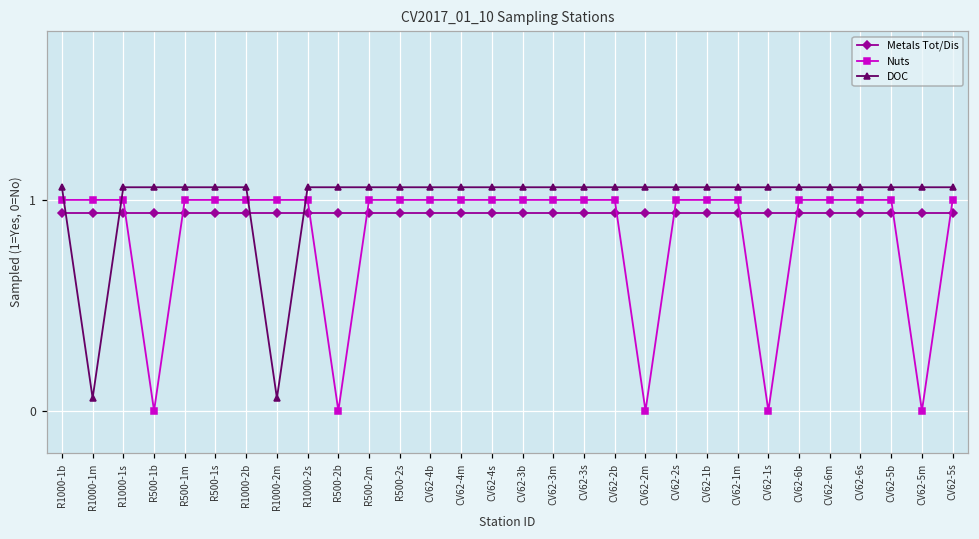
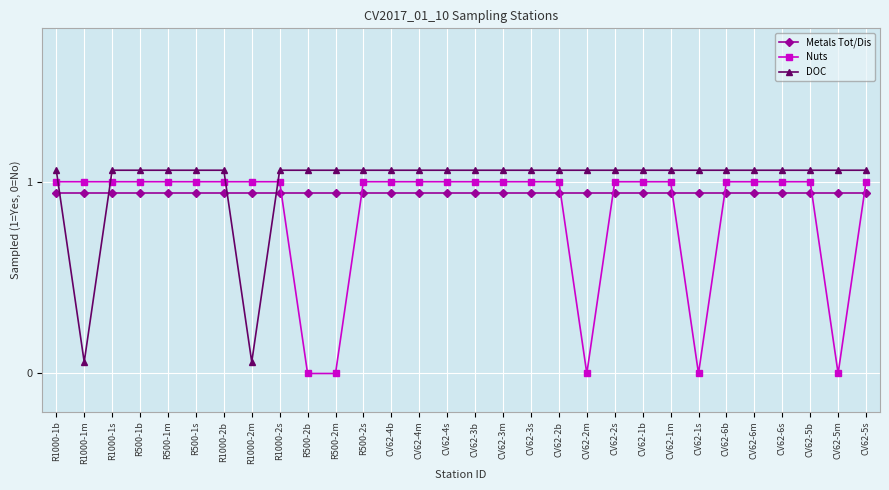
  {
    "Metals Tot/Dis": {
      "R1000-1b": 0.94,
      "R1000-1m": 0.94,
      "R1000-1s": 0.94,
      "R500-1b": 0.94,
      "R500-1m": 0.94,
      "R500-1s": 0.94,
      "R1000-2b": 0.94,
      "R1000-2m": 0.94,
      "R1000-2s": 0.94,
      "R500-2b": 0.94,
      "R500-2m": 0.94,
      "R500-2s": 0.94,
      "CV62-4b": 0.94,
      "CV62-4m": 0.94,
      "CV62-4s": 0.94,
      "CV62-3b": 0.94,
      "CV62-3m": 0.94,
      "CV62-3s": 0.94,
      "CV62-2b": 0.94,
      "CV62-2m": 0.94,
      "CV62-2s": 0.94,
      "CV62-1b": 0.94,
      "CV62-1m": 0.94,
      "CV62-1s": 0.94,
      "CV62-6b": 0.94,
      "CV62-6m": 0.94,
      "CV62-6s": 0.94,
      "CV62-5b": 0.94,
      "CV62-5m": 0.94,
      "CV62-5s": 0.94
    },
    "Nuts": {
      "R1000-1b": 1,
      "R1000-1m": 1,
      "R1000-1s": 1,
-     "R500-1b": 0,
+     "R500-1b": 1,
      "R500-1m": 1,
      "R500-1s": 1,
      "R1000-2b": 1,
      "R1000-2m": 1,
      "R1000-2s": 1,
      "R500-2b": 0,
-     "R500-2m": 1,
+     "R500-2m": 0,
      "R500-2s": 1,
      "CV62-4b": 1,
      "CV62-4m": 1,
      "CV62-4s": 1,
      "CV62-3b": 1,
      "CV62-3m": 1,
      "CV62-3s": 1,
      "CV62-2b": 1,
      "CV62-2m": 0,
      "CV62-2s": 1,
      "CV62-1b": 1,
      "CV62-1m": 1,
      "CV62-1s": 0,
      "CV62-6b": 1,
      "CV62-6m": 1,
      "CV62-6s": 1,
      "CV62-5b": 1,
      "CV62-5m": 0,
      "CV62-5s": 1
    },
    "DOC": {
      "R1000-1b": 1.06,
      "R1000-1m": 0.06,
      "R1000-1s": 1.06,
      "R500-1b": 1.06,
      "R500-1m": 1.06,
      "R500-1s": 1.06,
      "R1000-2b": 1.06,
      "R1000-2m": 0.06,
      "R1000-2s": 1.06,
      "R500-2b": 1.06,
      "R500-2m": 1.06,
      "R500-2s": 1.06,
      "CV62-4b": 1.06,
      "CV62-4m": 1.06,
      "CV62-4s": 1.06,
      "CV62-3b": 1.06,
      "CV62-3m": 1.06,
      "CV62-3s": 1.06,
      "CV62-2b": 1.06,
      "CV62-2m": 1.06,
      "CV62-2s": 1.06,
      "CV62-1b": 1.06,
      "CV62-1m": 1.06,
      "CV62-1s": 1.06,
      "CV62-6b": 1.06,
      "CV62-6m": 1.06,
      "CV62-6s": 1.06,
      "CV62-5b": 1.06,
      "CV62-5m": 1.06,
      "CV62-5s": 1.06
    }
  }
